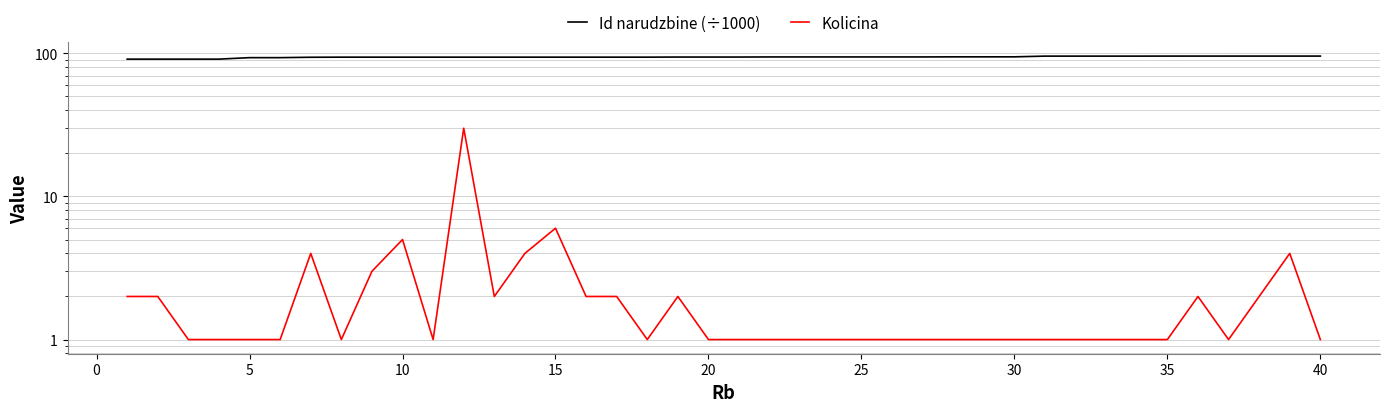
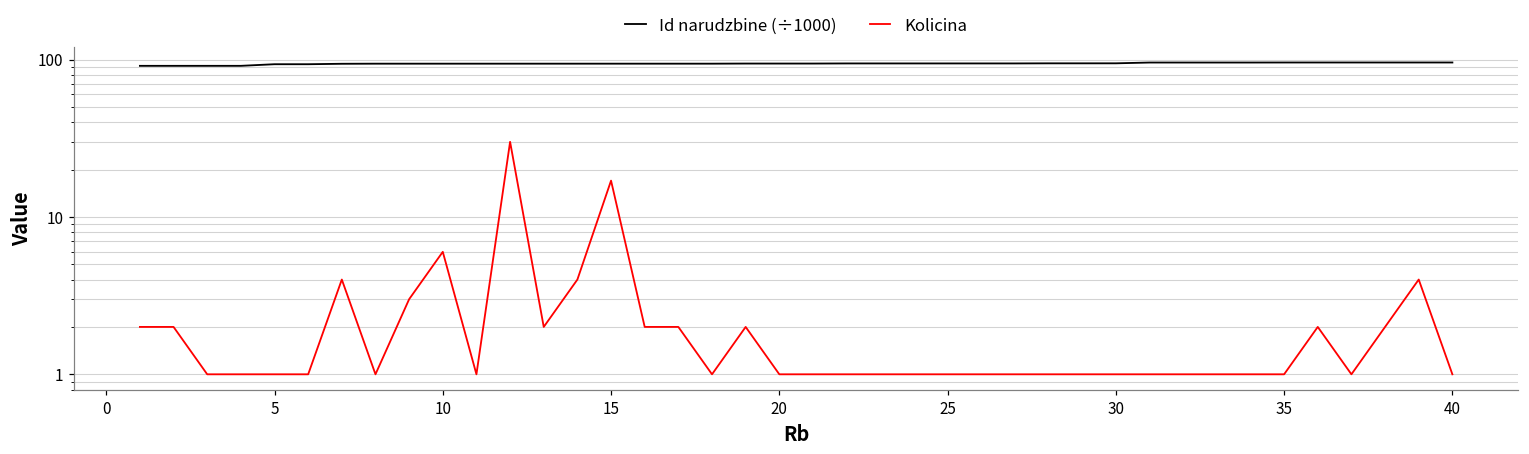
  {
    "Id narudzbine (÷1000)": {
      "5": 90,
      "10": 90,
      "15": 90,
      "20": 90,
      "25": 90,
      "30": 90,
      "35": 100,
      "40": 100
    },
    "Kolicina": {
      "5": 1,
-     "10": 5,
-     "15": 6,
+     "10": 6,
+     "15": 17,
      "20": 1,
      "25": 1,
      "30": 1,
      "35": 1,
      "40": 1
    }
  }
